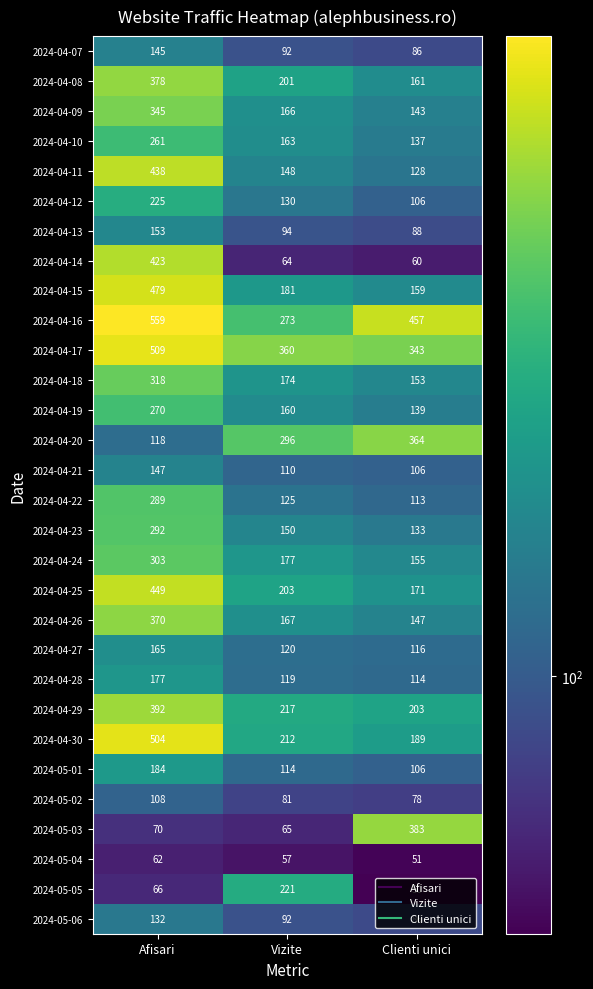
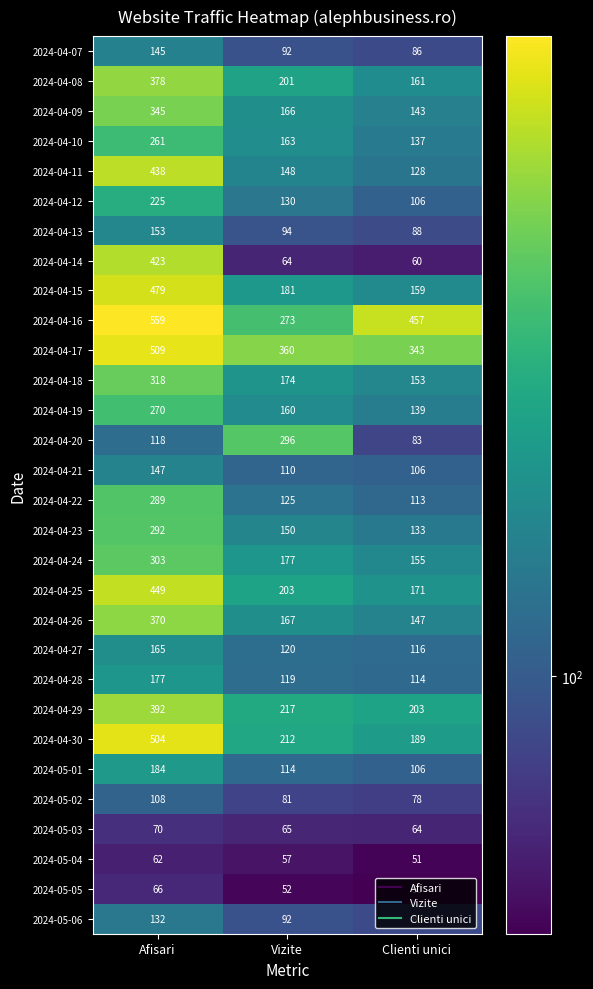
  {
    "2024-04-07": {
      "Afisari": 145,
      "Vizite": 92,
      "Clienti unici": 86
    },
    "2024-04-08": {
      "Afisari": 378,
      "Vizite": 201,
      "Clienti unici": 161
    },
    "2024-04-09": {
      "Afisari": 345,
      "Vizite": 166,
      "Clienti unici": 143
    },
    "2024-04-10": {
      "Afisari": 261,
      "Vizite": 163,
      "Clienti unici": 137
    },
    "2024-04-11": {
      "Afisari": 438,
      "Vizite": 148,
      "Clienti unici": 128
    },
    "2024-04-12": {
      "Afisari": 225,
      "Vizite": 130,
      "Clienti unici": 106
    },
    "2024-04-13": {
      "Afisari": 153,
      "Vizite": 94,
      "Clienti unici": 88
    },
    "2024-04-14": {
      "Afisari": 423,
      "Vizite": 64,
      "Clienti unici": 60
    },
    "2024-04-15": {
      "Afisari": 479,
      "Vizite": 181,
      "Clienti unici": 159
    },
    "2024-04-16": {
      "Afisari": 559,
      "Vizite": 273,
      "Clienti unici": 457
    },
    "2024-04-17": {
      "Afisari": 509,
      "Vizite": 360,
      "Clienti unici": 343
    },
    "2024-04-18": {
      "Afisari": 318,
      "Vizite": 174,
      "Clienti unici": 153
    },
    "2024-04-19": {
      "Afisari": 270,
      "Vizite": 160,
      "Clienti unici": 139
    },
    "2024-04-20": {
      "Afisari": 118,
      "Vizite": 296,
-     "Clienti unici": 364
+     "Clienti unici": 83
    },
    "2024-04-21": {
      "Afisari": 147,
      "Vizite": 110,
      "Clienti unici": 106
    },
    "2024-04-22": {
      "Afisari": 289,
      "Vizite": 125,
      "Clienti unici": 113
    },
    "2024-04-23": {
      "Afisari": 292,
      "Vizite": 150,
      "Clienti unici": 133
    },
    "2024-04-24": {
      "Afisari": 303,
      "Vizite": 177,
      "Clienti unici": 155
    },
    "2024-04-25": {
      "Afisari": 449,
      "Vizite": 203,
      "Clienti unici": 171
    },
    "2024-04-26": {
      "Afisari": 370,
      "Vizite": 167,
      "Clienti unici": 147
    },
    "2024-04-27": {
      "Afisari": 165,
      "Vizite": 120,
      "Clienti unici": 116
    },
    "2024-04-28": {
      "Afisari": 177,
      "Vizite": 119,
      "Clienti unici": 114
    },
    "2024-04-29": {
      "Afisari": 392,
      "Vizite": 217,
      "Clienti unici": 203
    },
    "2024-04-30": {
      "Afisari": 504,
      "Vizite": 212,
      "Clienti unici": 189
    },
    "2024-05-01": {
      "Afisari": 184,
      "Vizite": 114,
      "Clienti unici": 106
    },
    "2024-05-02": {
      "Afisari": 108,
      "Vizite": 81,
      "Clienti unici": 78
    },
    "2024-05-03": {
      "Afisari": 70,
      "Vizite": 65,
-     "Clienti unici": 383
+     "Clienti unici": 64
    },
    "2024-05-04": {
      "Afisari": 62,
      "Vizite": 57,
      "Clienti unici": 51
    },
    "2024-05-05": {
      "Afisari": 66,
-     "Vizite": 221
+     "Vizite": 52
    },
    "2024-05-06": {
      "Afisari": 132,
      "Vizite": 92
    }
  }
